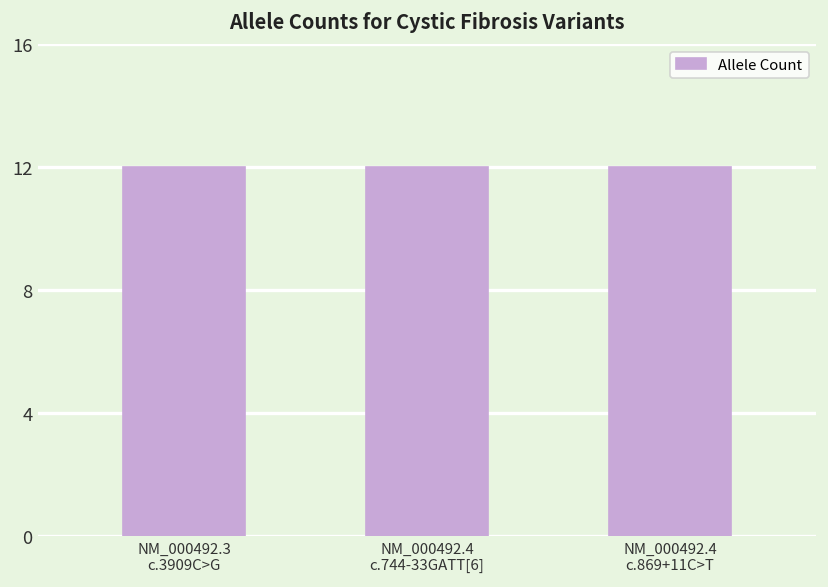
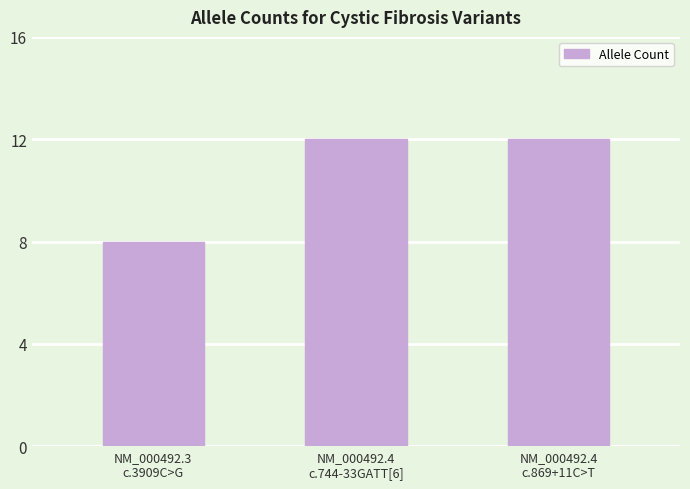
  {
-   "NM_000492.3 c.3909C>G": 12,
+   "NM_000492.3 c.3909C>G": 8,
    "NM_000492.4 c.744-33GATT[6]": 12,
    "NM_000492.4 c.869+11C>T": 12
  }
